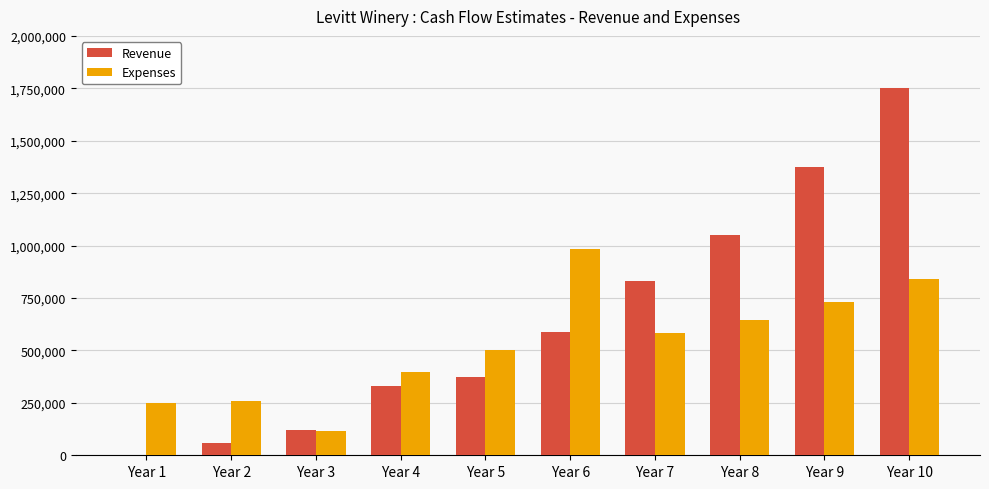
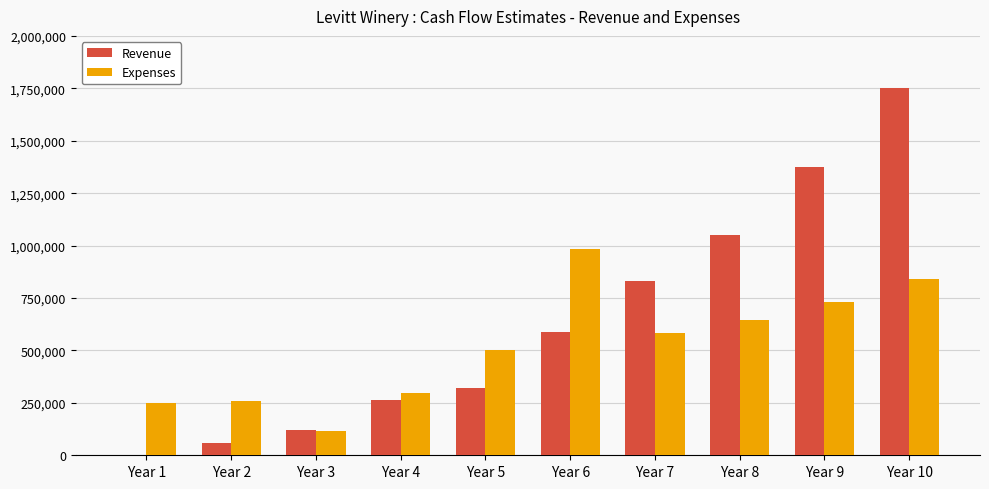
  {
    "Revenue": {
      "Year 1": "0",
      "Year 2": "60,000",
      "Year 3": "120,000",
-     "Year 4": "330,000",
-     "Year 5": "380,000",
+     "Year 4": "270,000",
+     "Year 5": "320,000",
      "Year 6": "590,000",
      "Year 7": "830,000",
      "Year 8": "1,050,000",
      "Year 9": "1,380,000",
      "Year 10": "1,750,000"
    },
    "Expenses": {
      "Year 1": "250,000",
      "Year 2": "260,000",
      "Year 3": "120,000",
-     "Year 4": "400,000",
+     "Year 4": "300,000",
      "Year 5": "500,000",
      "Year 6": "980,000",
      "Year 7": "590,000",
      "Year 8": "650,000",
      "Year 9": "730,000",
      "Year 10": "840,000"
    }
  }
